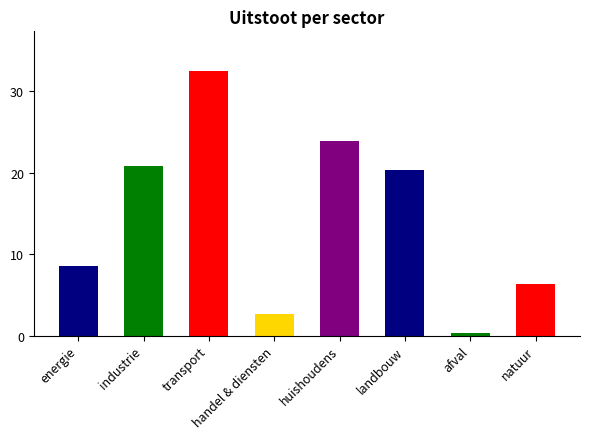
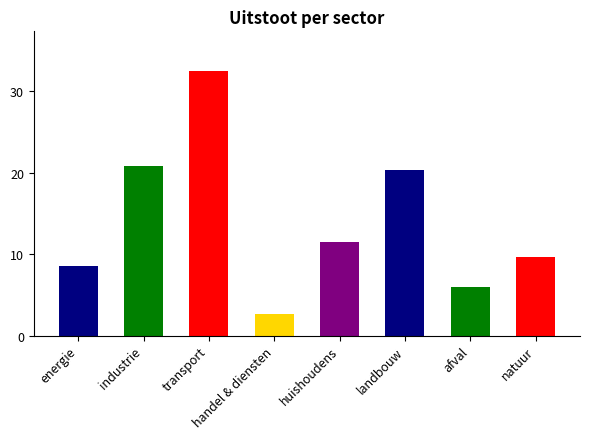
  {
    "energie": 9,
    "industrie": 21,
    "transport": 32,
    "handel & diensten": 3,
-   "huishoudens": 24,
+   "huishoudens": 11,
    "landbouw": 20,
-   "afval": 0,
-   "natuur": 6
+   "afval": 6,
+   "natuur": 10
  }
